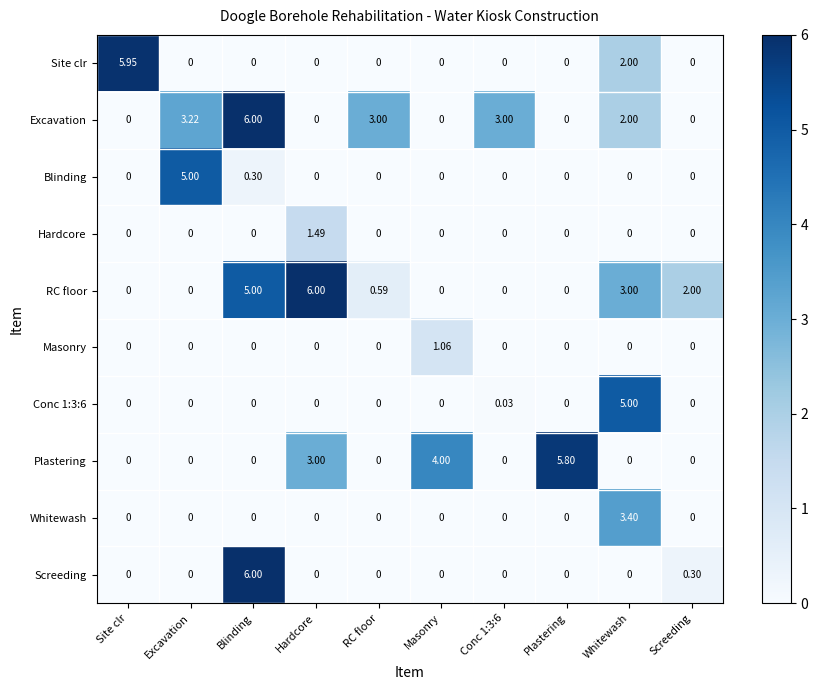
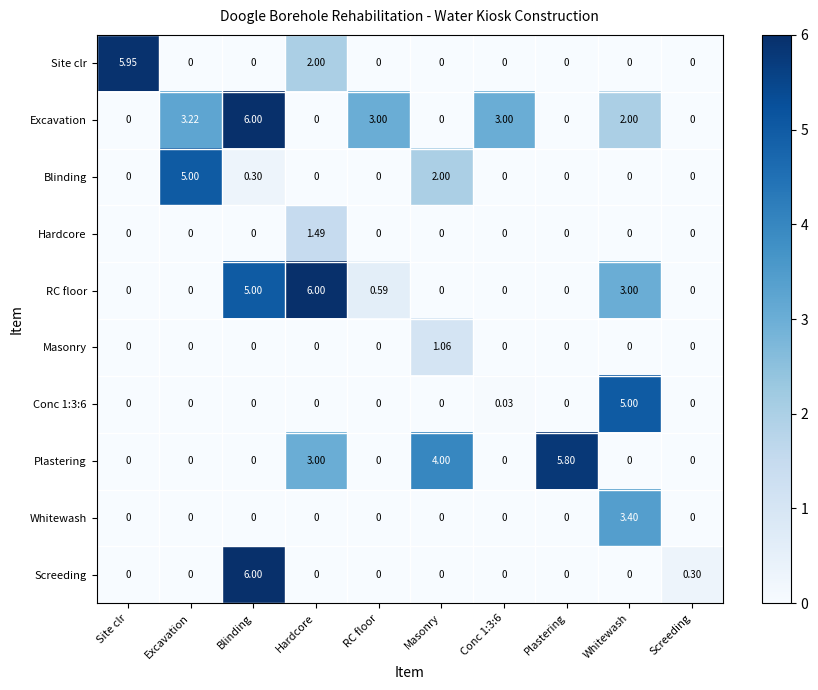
  {
    "Site clr": {
      "Site clr": 5.95,
      "Excavation": 0,
      "Blinding": 0,
-     "Hardcore": 0,
+     "Hardcore": 2.00,
      "RC floor": 0,
      "Masonry": 0,
      "Conc 1:3:6": 0,
      "Plastering": 0,
-     "Whitewash": 2.00,
+     "Whitewash": 0,
      "Screeding": 0
    },
    "Excavation": {
      "Site clr": 0,
      "Excavation": 3.22,
      "Blinding": 6.00,
      "Hardcore": 0,
      "RC floor": 3.00,
      "Masonry": 0,
      "Conc 1:3:6": 3.00,
      "Plastering": 0,
      "Whitewash": 2.00,
      "Screeding": 0
    },
    "Blinding": {
      "Site clr": 0,
      "Excavation": 5.00,
      "Blinding": 0.30,
      "Hardcore": 0,
      "RC floor": 0,
-     "Masonry": 0,
+     "Masonry": 2.00,
      "Conc 1:3:6": 0,
      "Plastering": 0,
      "Whitewash": 0,
      "Screeding": 0
    },
    "Hardcore": {
      "Site clr": 0,
      "Excavation": 0,
      "Blinding": 0,
      "Hardcore": 1.49,
      "RC floor": 0,
      "Masonry": 0,
      "Conc 1:3:6": 0,
      "Plastering": 0,
      "Whitewash": 0,
      "Screeding": 0
    },
    "RC floor": {
      "Site clr": 0,
      "Excavation": 0,
      "Blinding": 5.00,
      "Hardcore": 6.00,
      "RC floor": 0.59,
      "Masonry": 0,
      "Conc 1:3:6": 0,
      "Plastering": 0,
      "Whitewash": 3.00,
-     "Screeding": 2.00
+     "Screeding": 0
    },
    "Masonry": {
      "Site clr": 0,
      "Excavation": 0,
      "Blinding": 0,
      "Hardcore": 0,
      "RC floor": 0,
      "Masonry": 1.06,
      "Conc 1:3:6": 0,
      "Plastering": 0,
      "Whitewash": 0,
      "Screeding": 0
    },
    "Conc 1:3:6": {
      "Site clr": 0,
      "Excavation": 0,
      "Blinding": 0,
      "Hardcore": 0,
      "RC floor": 0,
      "Masonry": 0,
      "Conc 1:3:6": 0.03,
      "Plastering": 0,
      "Whitewash": 5.00,
      "Screeding": 0
    },
    "Plastering": {
      "Site clr": 0,
      "Excavation": 0,
      "Blinding": 0,
      "Hardcore": 3.00,
      "RC floor": 0,
      "Masonry": 4.00,
      "Conc 1:3:6": 0,
      "Plastering": 5.80,
      "Whitewash": 0,
      "Screeding": 0
    },
    "Whitewash": {
      "Site clr": 0,
      "Excavation": 0,
      "Blinding": 0,
      "Hardcore": 0,
      "RC floor": 0,
      "Masonry": 0,
      "Conc 1:3:6": 0,
      "Plastering": 0,
      "Whitewash": 3.40,
      "Screeding": 0
    },
    "Screeding": {
      "Site clr": 0,
      "Excavation": 0,
      "Blinding": 6.00,
      "Hardcore": 0,
      "RC floor": 0,
      "Masonry": 0,
      "Conc 1:3:6": 0,
      "Plastering": 0,
      "Whitewash": 0,
      "Screeding": 0.30
    }
  }
